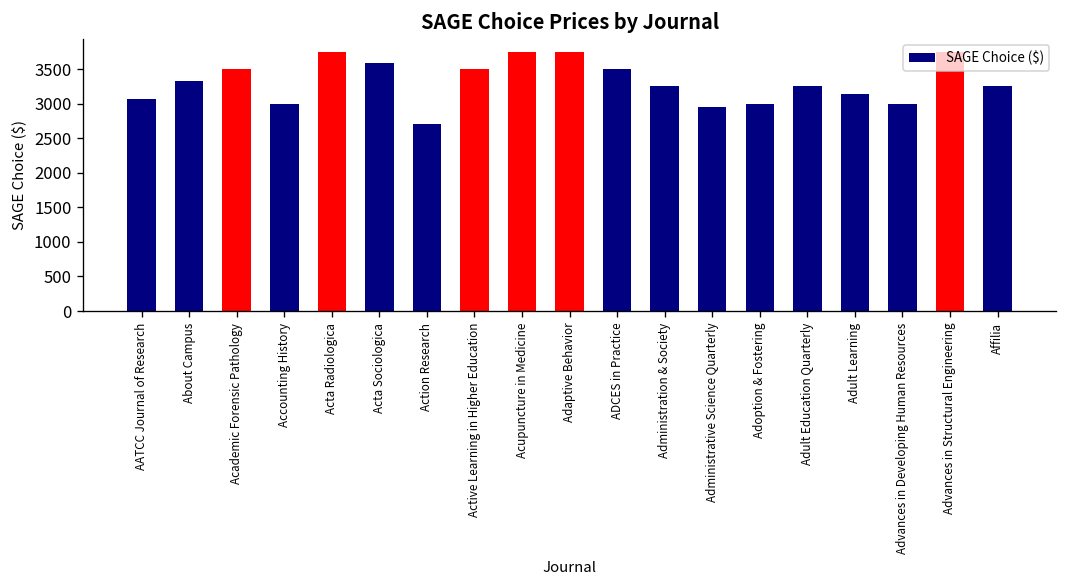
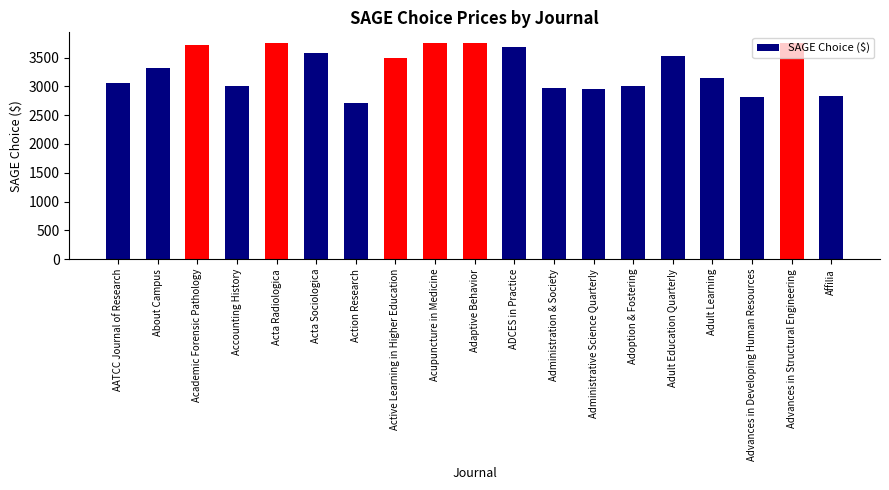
  {
    "AATCC Journal of Research": 3100,
    "About Campus": 3300,
-   "Academic Forensic Pathology": 3500,
+   "Academic Forensic Pathology": 3700,
    "Accounting History": 3000,
    "Acta Radiologica": 3800,
    "Acta Sociologica": 3600,
    "Action Research": 2700,
    "Active Learning in Higher Education": 3500,
    "Acupuncture in Medicine": 3800,
    "Adaptive Behavior": 3800,
-   "ADCES in Practice": 3500,
-   "Administration & Society": 3300,
+   "ADCES in Practice": 3700,
+   "Administration & Society": 3000,
    "Administrative Science Quarterly": 3000,
    "Adoption & Fostering": 3000,
-   "Adult Education Quarterly": 3300,
+   "Adult Education Quarterly": 3500,
    "Adult Learning": 3100,
-   "Advances in Developing Human Resources": 3000,
-   "Affilia": 3300
+   "Advances in Developing Human Resources": 2800,
+   "Affilia": 2800
  }
